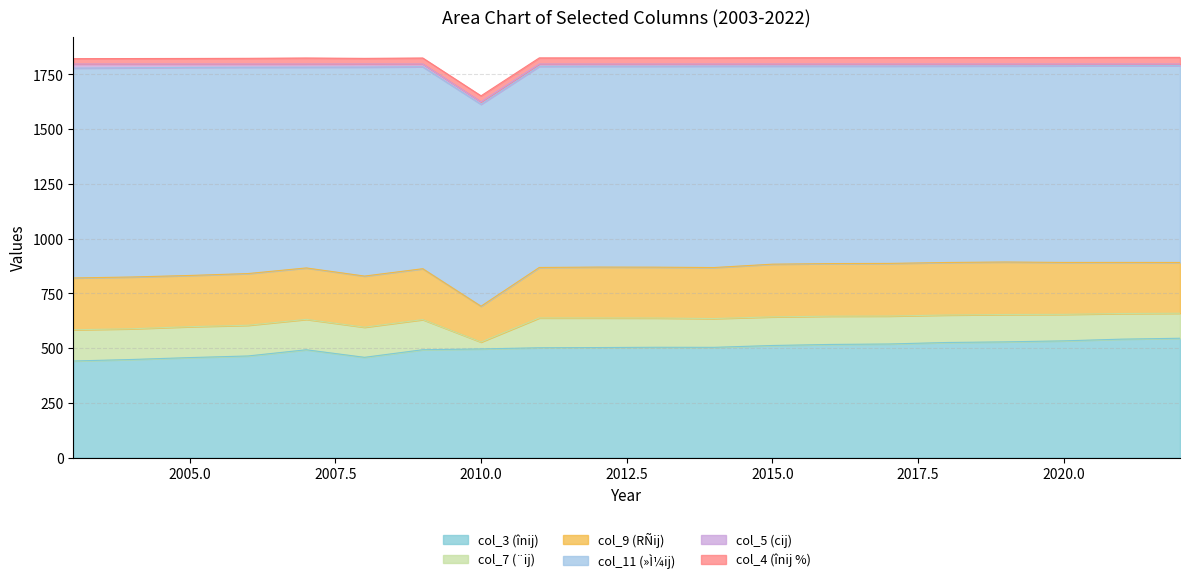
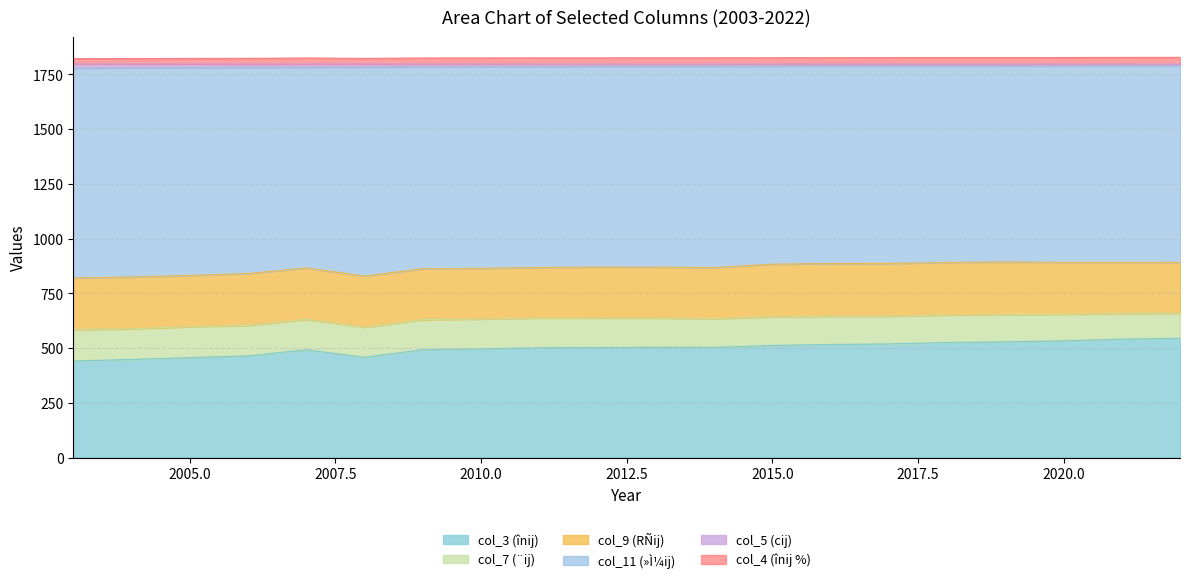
  {
    "col_7 (¨ij)": {
      "2005.0": 140,
-     "2010.0": 30,
+     "2010.0": 140,
      "2015.0": 130,
      "2020.0": 120
    },
    "col_9 (RÑij)": {
      "2005.0": 230,
-     "2010.0": 160,
+     "2010.0": 230,
      "2015.0": 240,
      "2020.0": 240
    },
    "col_4 (înij %)": {
      "2005.0": 30,
      "2010.0": 30,
      "2015.0": 30,
      "2020.0": 30
    }
  }
